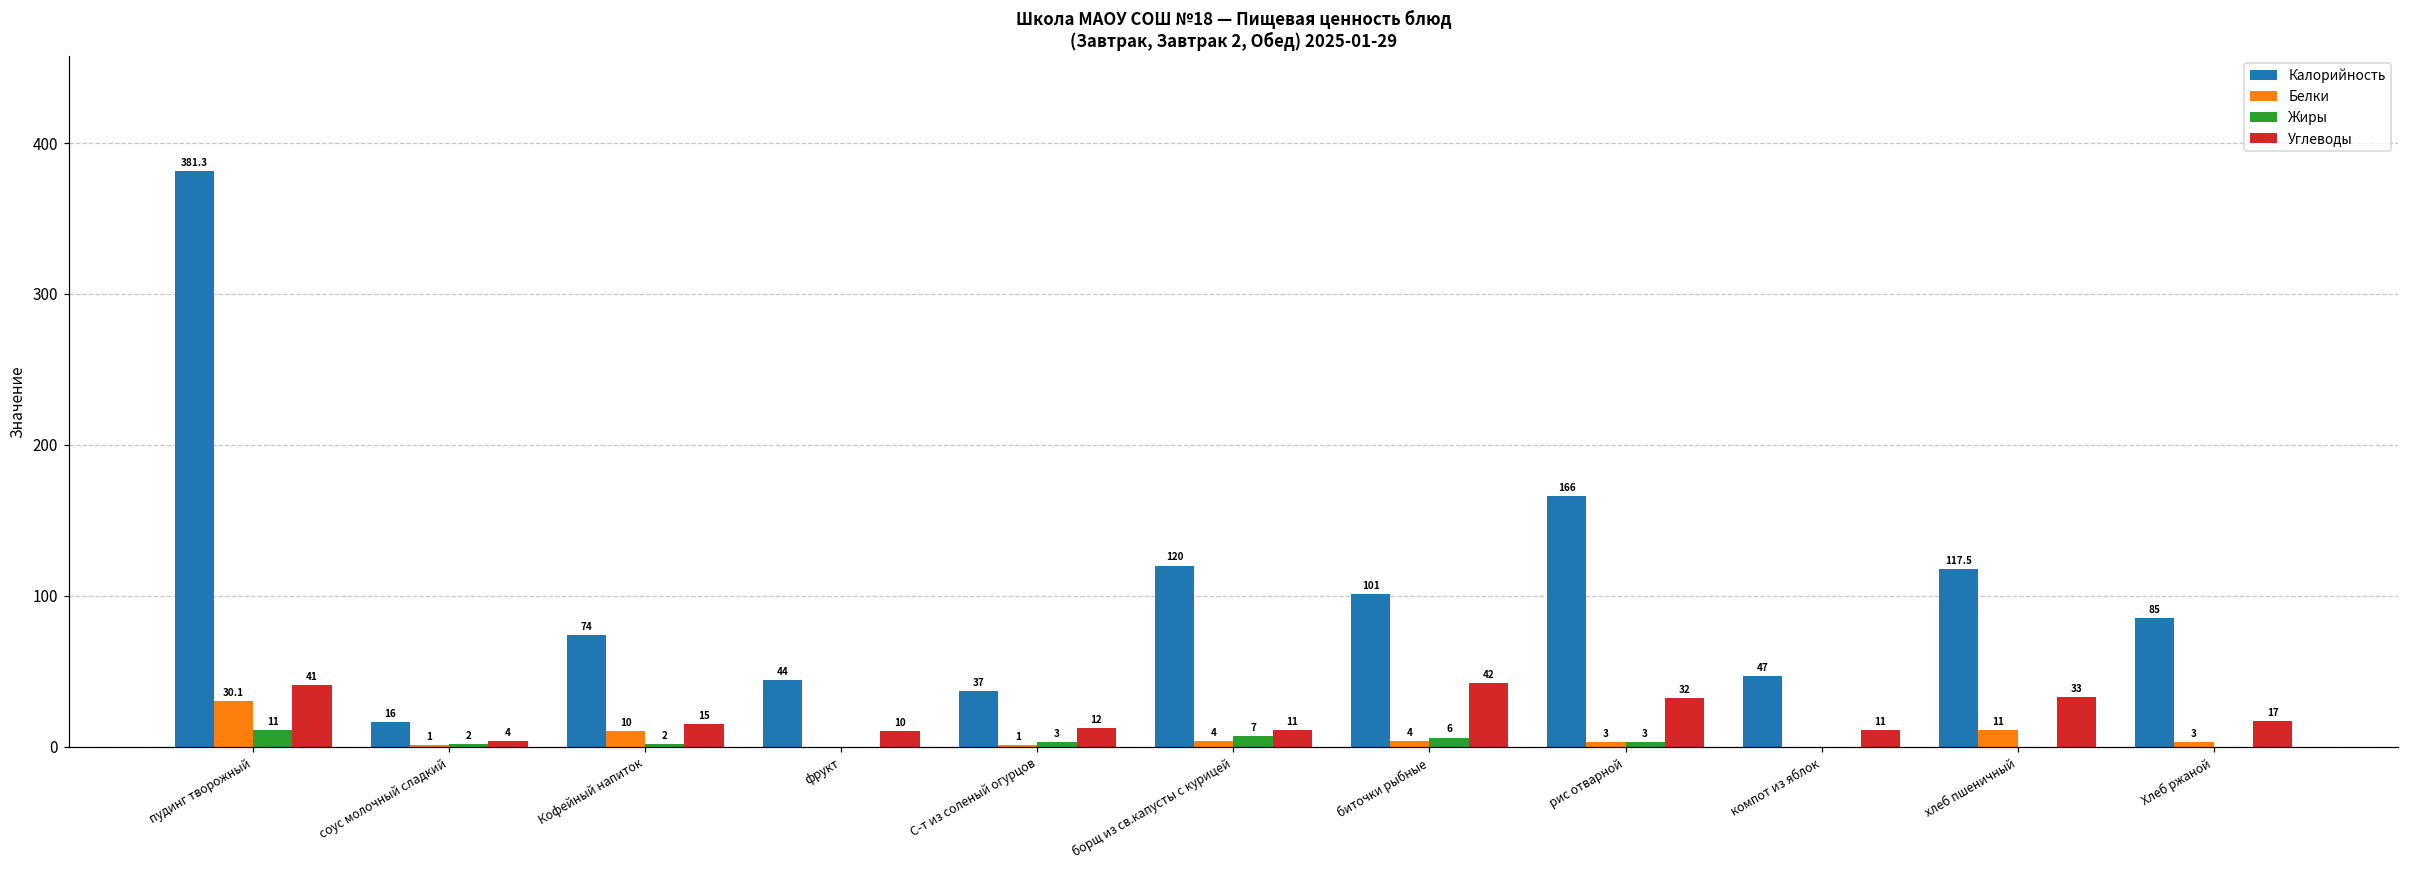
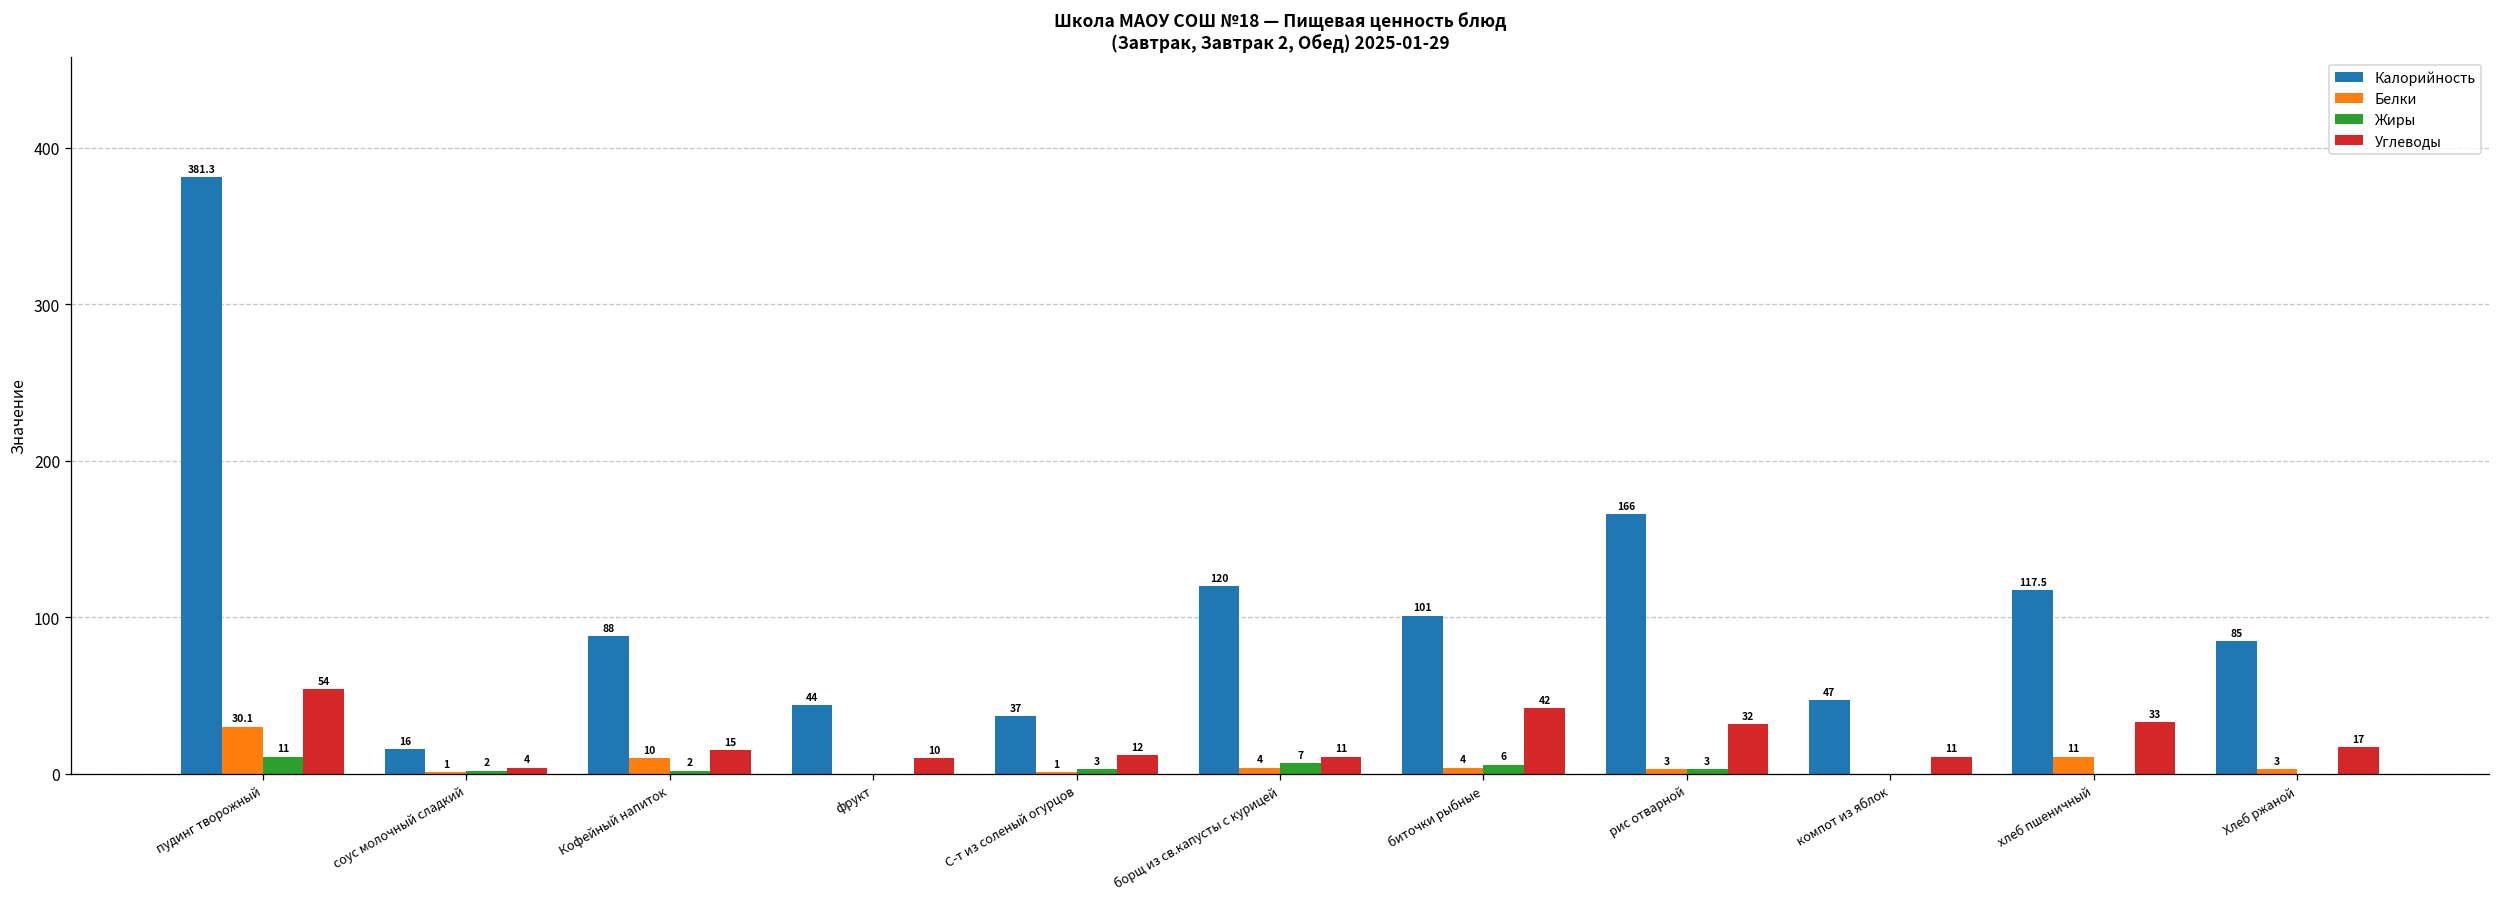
  {
    "Калорийность": {
      "пудинг творожный": 381.3,
      "соус молочный сладкий": 16,
-     "Кофейный напиток": 74,
+     "Кофейный напиток": 88,
      "фрукт": 44,
      "С-т из соленый огурцов": 37,
      "борщ из св.капусты с курицей": 120,
      "биточки рыбные": 101,
      "рис отварной": 166,
      "компот из яблок": 47,
      "хлеб пшеничный": 117.5,
      "Хлеб ржаной": 85
    },
    "Белки": {
      "пудинг творожный": 30.1,
      "соус молочный сладкий": 1,
      "Кофейный напиток": 10,
      "С-т из соленый огурцов": 1,
      "борщ из св.капусты с курицей": 4,
      "биточки рыбные": 4,
      "рис отварной": 3,
      "хлеб пшеничный": 11,
      "Хлеб ржаной": 3
    },
    "Жиры": {
      "пудинг творожный": 11,
      "соус молочный сладкий": 2,
      "Кофейный напиток": 2,
      "С-т из соленый огурцов": 3,
      "борщ из св.капусты с курицей": 7,
      "биточки рыбные": 6,
      "рис отварной": 3
    },
    "Углеводы": {
-     "пудинг творожный": 41,
+     "пудинг творожный": 54,
      "соус молочный сладкий": 4,
      "Кофейный напиток": 15,
      "фрукт": 10,
      "С-т из соленый огурцов": 12,
      "борщ из св.капусты с курицей": 11,
      "биточки рыбные": 42,
      "рис отварной": 32,
      "компот из яблок": 11,
      "хлеб пшеничный": 33,
      "Хлеб ржаной": 17
    }
  }
